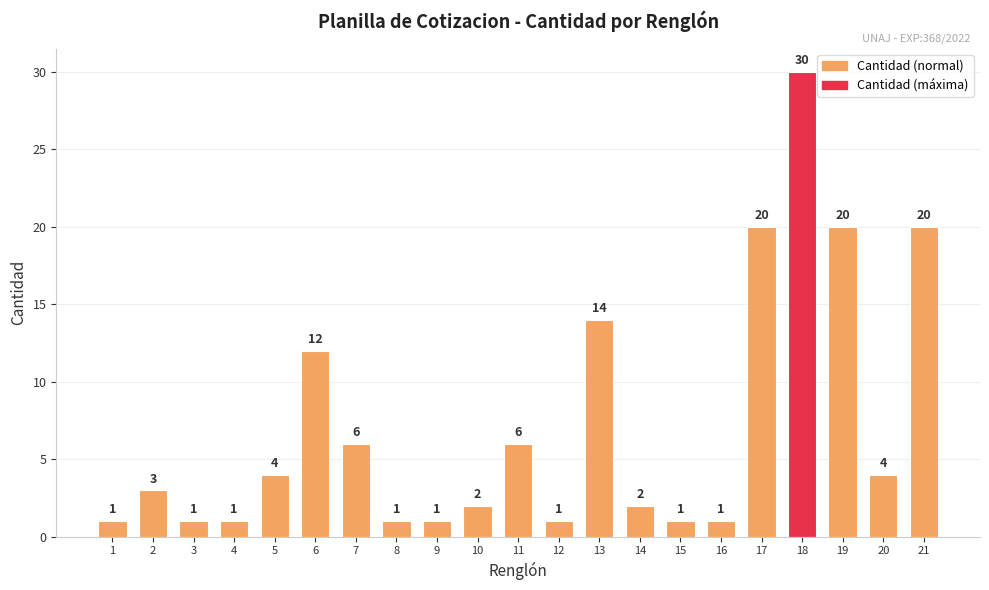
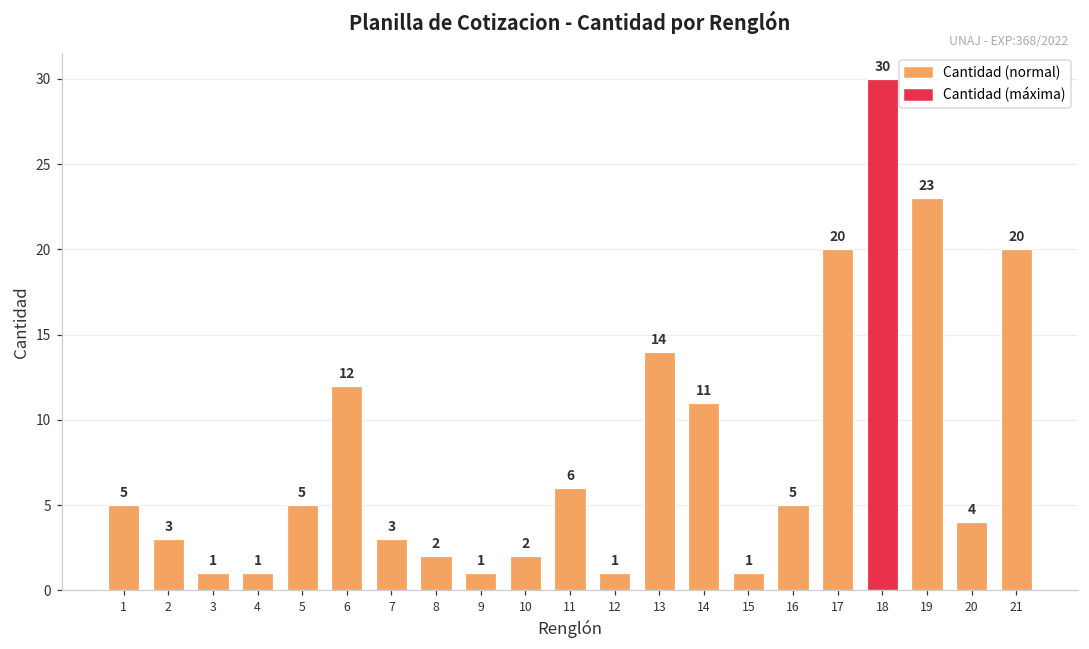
  {
-   "1": 1,
+   "1": 5,
    "2": 3,
    "3": 1,
    "4": 1,
-   "5": 4,
+   "5": 5,
    "6": 12,
-   "7": 6,
-   "8": 1,
+   "7": 3,
+   "8": 2,
    "9": 1,
    "10": 2,
    "11": 6,
    "12": 1,
    "13": 14,
-   "14": 2,
+   "14": 11,
    "15": 1,
-   "16": 1,
+   "16": 5,
    "17": 20,
    "18": 30,
-   "19": 20,
+   "19": 23,
    "20": 4,
    "21": 20
  }
